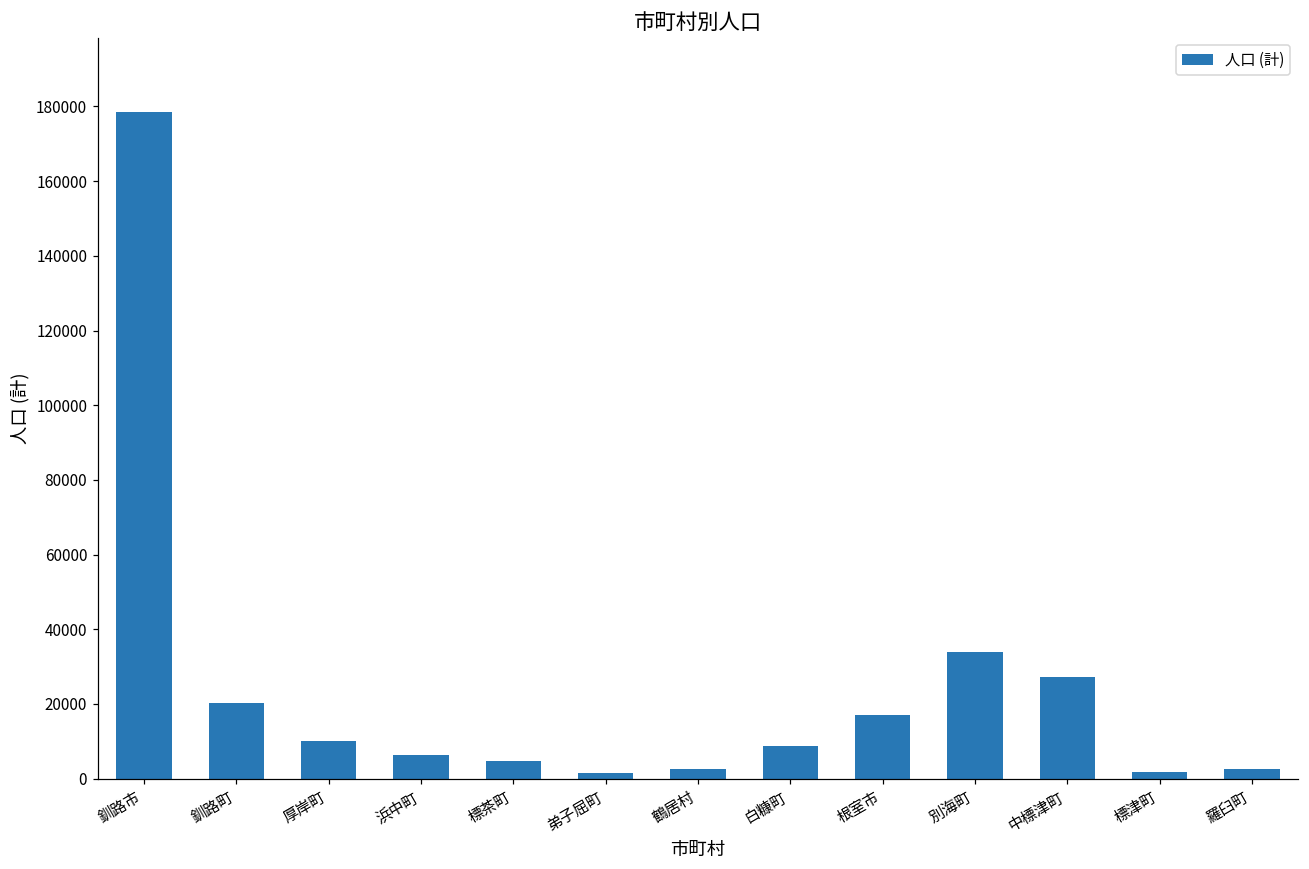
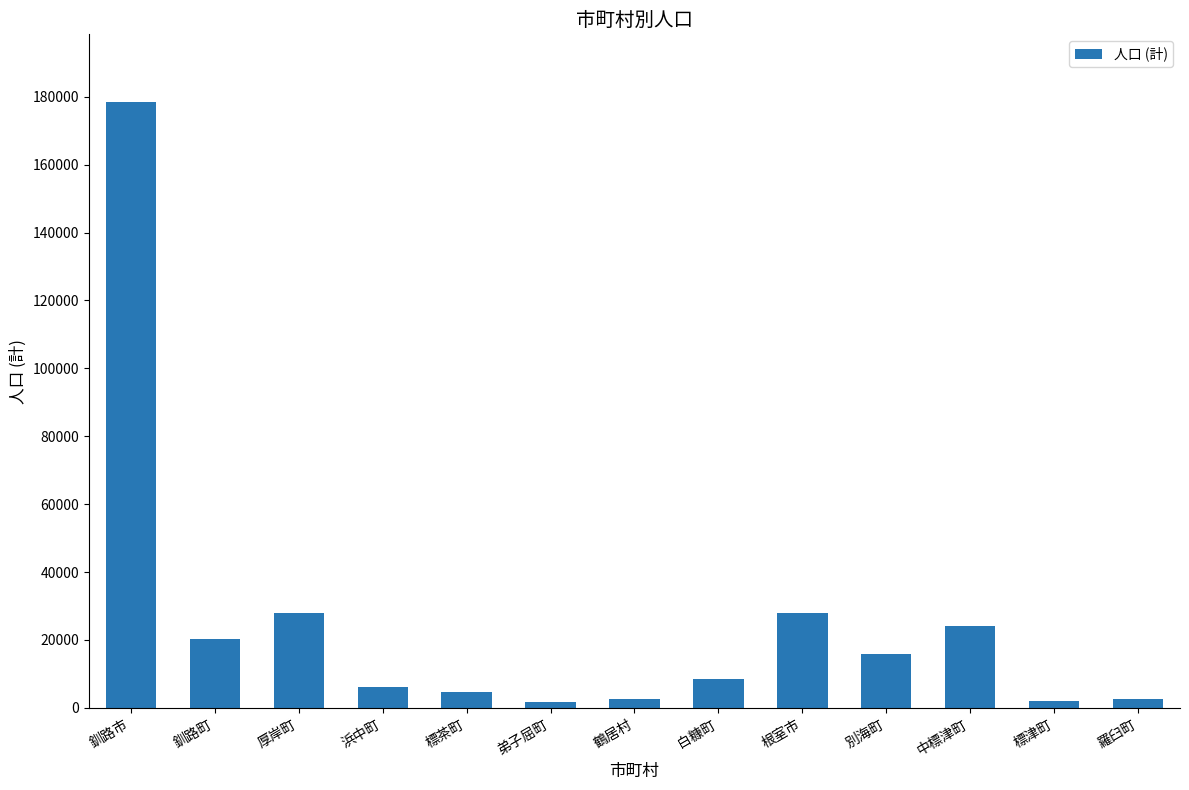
  {
    "釧路市": 178000,
    "釧路町": 20000,
-   "厚岸町": 10000,
+   "厚岸町": 28000,
    "浜中町": 6000,
    "標茶町": 5000,
    "弟子屈町": 2000,
    "鶴居村": 3000,
    "白糠町": 9000,
-   "根室市": 17000,
-   "別海町": 34000,
-   "中標津町": 27000,
+   "根室市": 28000,
+   "別海町": 16000,
+   "中標津町": 24000,
    "標津町": 2000,
    "羅臼町": 3000
  }
